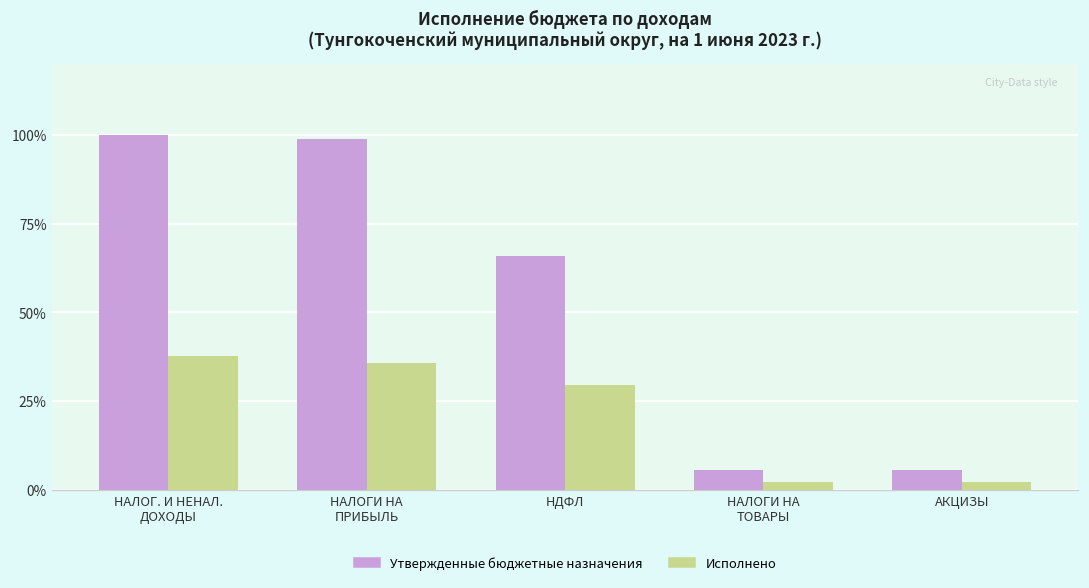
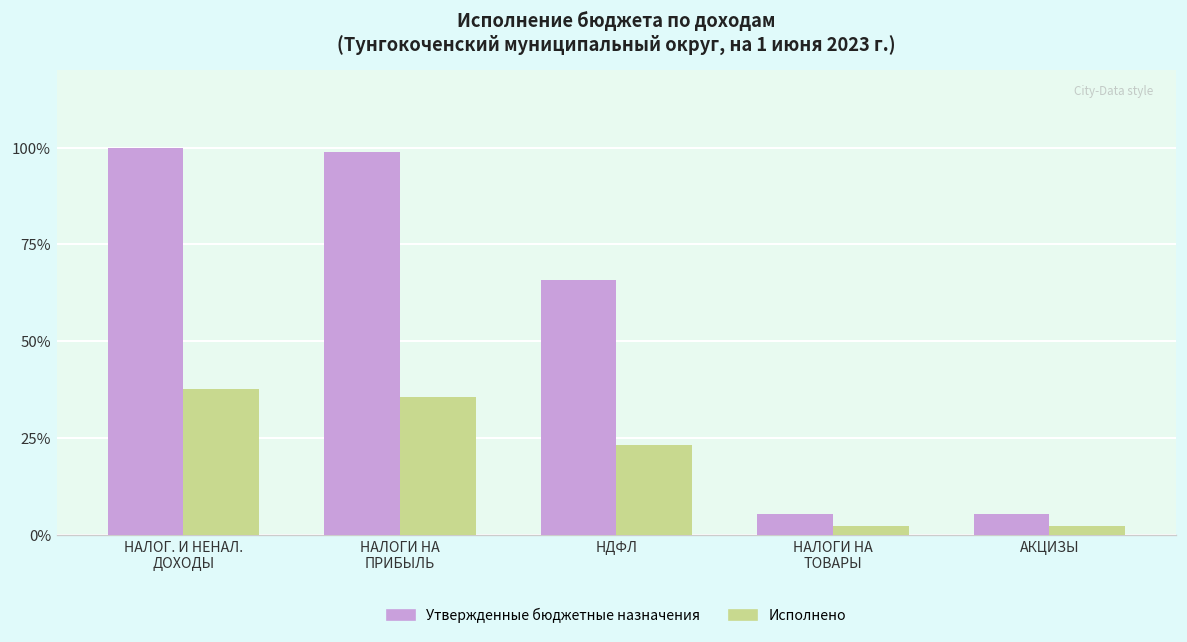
  {
    "Утвержденные бюджетные назначения": {
      "НАЛОГ. И НЕНАЛ. ДОХОДЫ": "100%",
      "НАЛОГИ НА ПРИБЫЛЬ": "99%",
      "НДФЛ": "66%",
      "НАЛОГИ НА ТОВАРЫ": "5%",
      "АКЦИЗЫ": "5%"
    },
    "Исполнено": {
      "НАЛОГ. И НЕНАЛ. ДОХОДЫ": "38%",
      "НАЛОГИ НА ПРИБЫЛЬ": "36%",
-     "НДФЛ": "30%",
+     "НДФЛ": "23%",
      "НАЛОГИ НА ТОВАРЫ": "2%",
      "АКЦИЗЫ": "2%"
    }
  }
